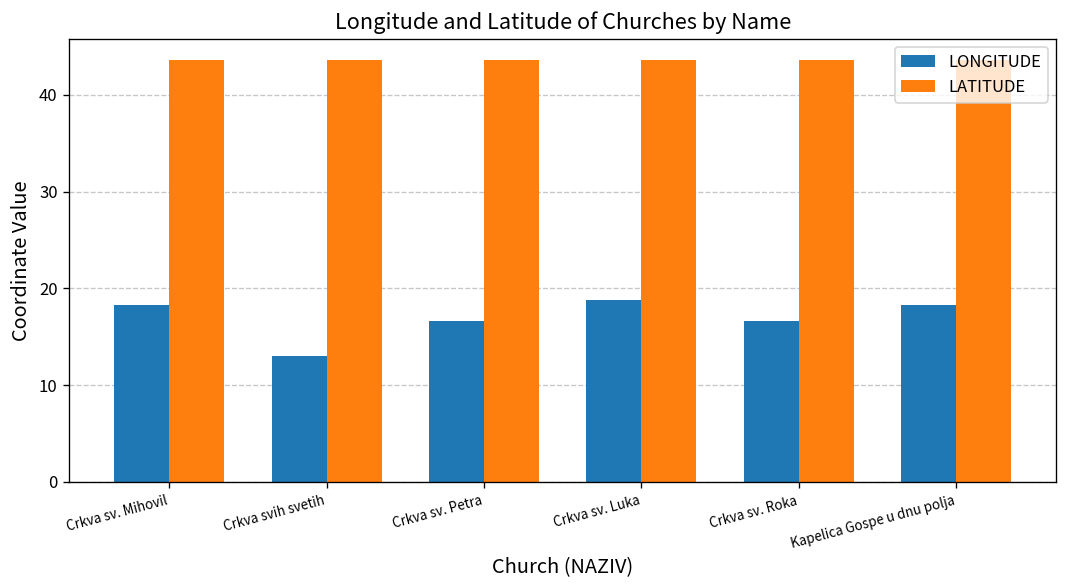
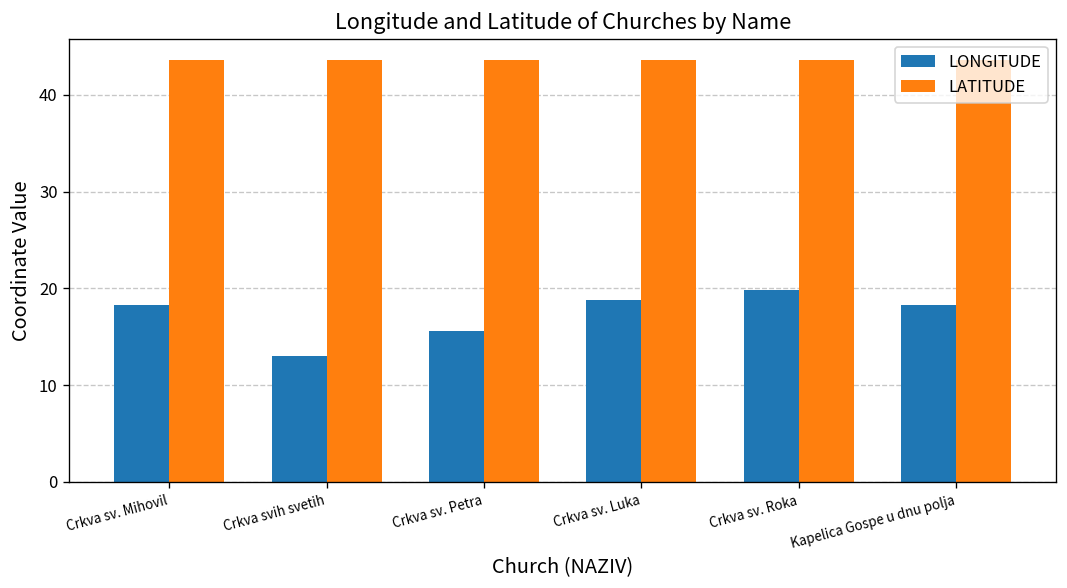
  {
    "LONGITUDE": {
      "Crkva sv. Mihovil": 18,
      "Crkva svih svetih": 13,
-     "Crkva sv. Petra": 17,
+     "Crkva sv. Petra": 16,
      "Crkva sv. Luka": 19,
-     "Crkva sv. Roka": 17,
+     "Crkva sv. Roka": 20,
      "Kapelica Gospe u dnu polja": 18
    },
    "LATITUDE": {
      "Crkva sv. Mihovil": 44,
      "Crkva svih svetih": 44,
      "Crkva sv. Petra": 44,
      "Crkva sv. Luka": 44,
      "Crkva sv. Roka": 44
    }
  }
